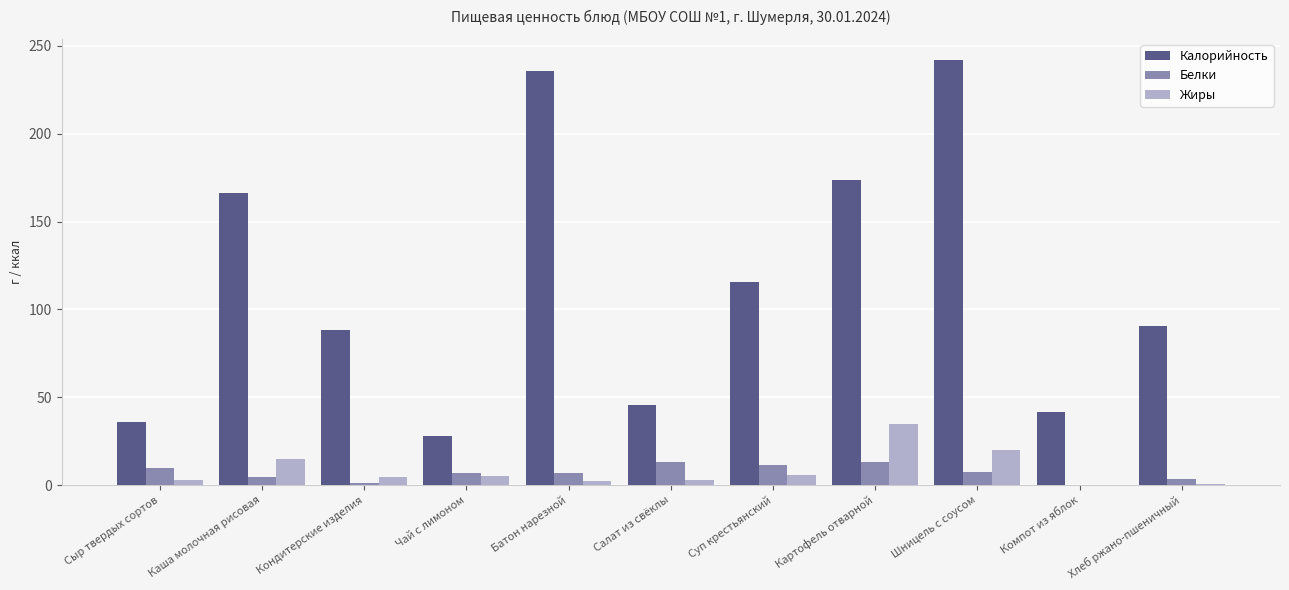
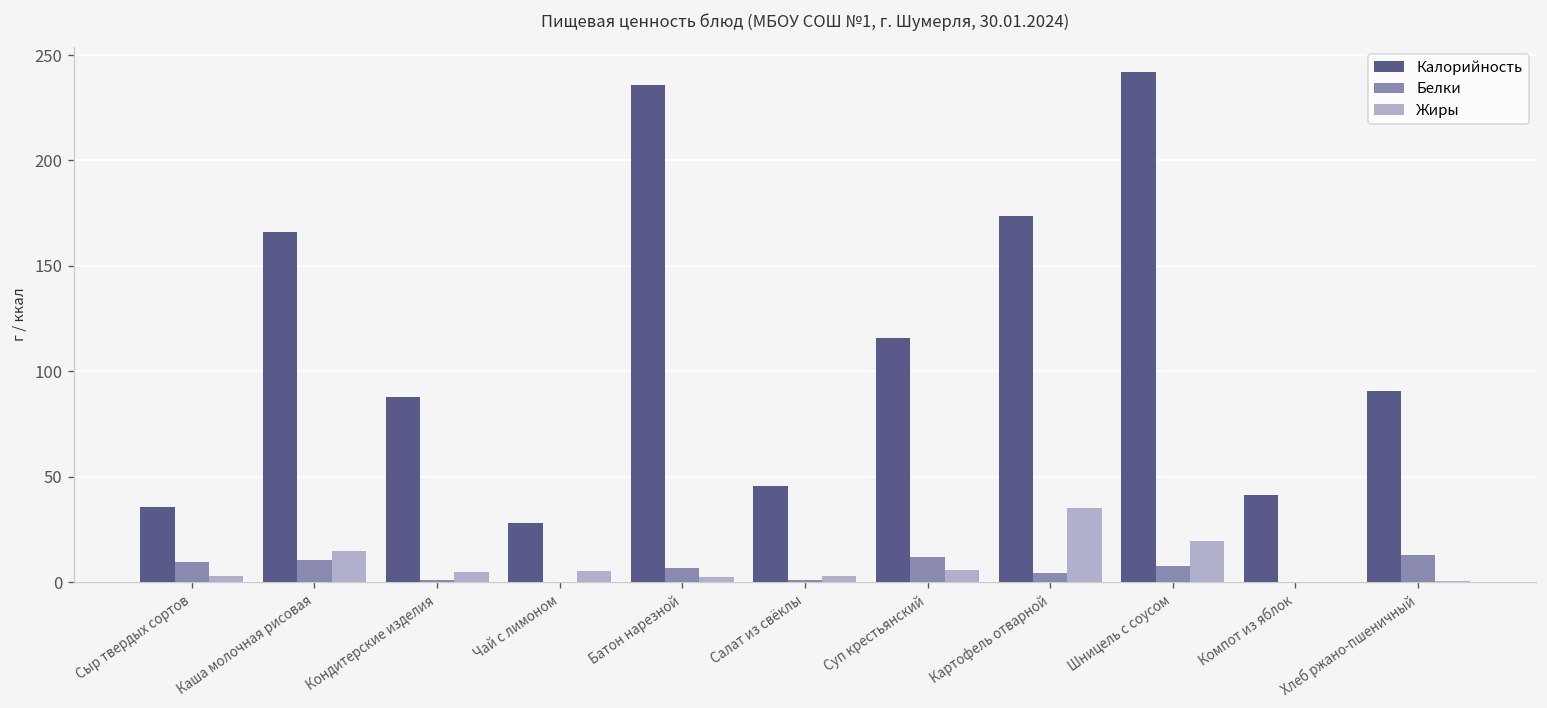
  {
    "Калорийность": {
      "Сыр твердых сортов": 36,
      "Каша молочная рисовая": 166,
      "Кондитерские изделия": 88,
      "Чай с лимоном": 28,
      "Батон нарезной": 236,
      "Салат из свёклы": 46,
      "Суп крестьянский": 116,
      "Картофель отварной": 174,
      "Шницель с соусом": 242,
      "Компот из яблок": 42,
      "Хлеб ржано-пшеничный": 91
    },
    "Белки": {
      "Сыр твердых сортов": 10,
-     "Каша молочная рисовая": 5,
-     "Чай с лимоном": 7,
+     "Каша молочная рисовая": 11,
+     "Чай с лимоном": 0,
      "Батон нарезной": 7,
-     "Салат из свёклы": 13,
+     "Салат из свёклы": 1,
      "Суп крестьянский": 12,
-     "Картофель отварной": 13,
+     "Картофель отварной": 5,
      "Шницель с соусом": 8,
-     "Хлеб ржано-пшеничный": 3
+     "Хлеб ржано-пшеничный": 13
    },
    "Жиры": {
      "Сыр твердых сортов": 3,
      "Каша молочная рисовая": 15,
      "Кондитерские изделия": 5,
      "Чай с лимоном": 5,
      "Батон нарезной": 3,
      "Салат из свёклы": 3,
      "Суп крестьянский": 6,
      "Картофель отварной": 35,
      "Шницель с соусом": 20
    }
  }
